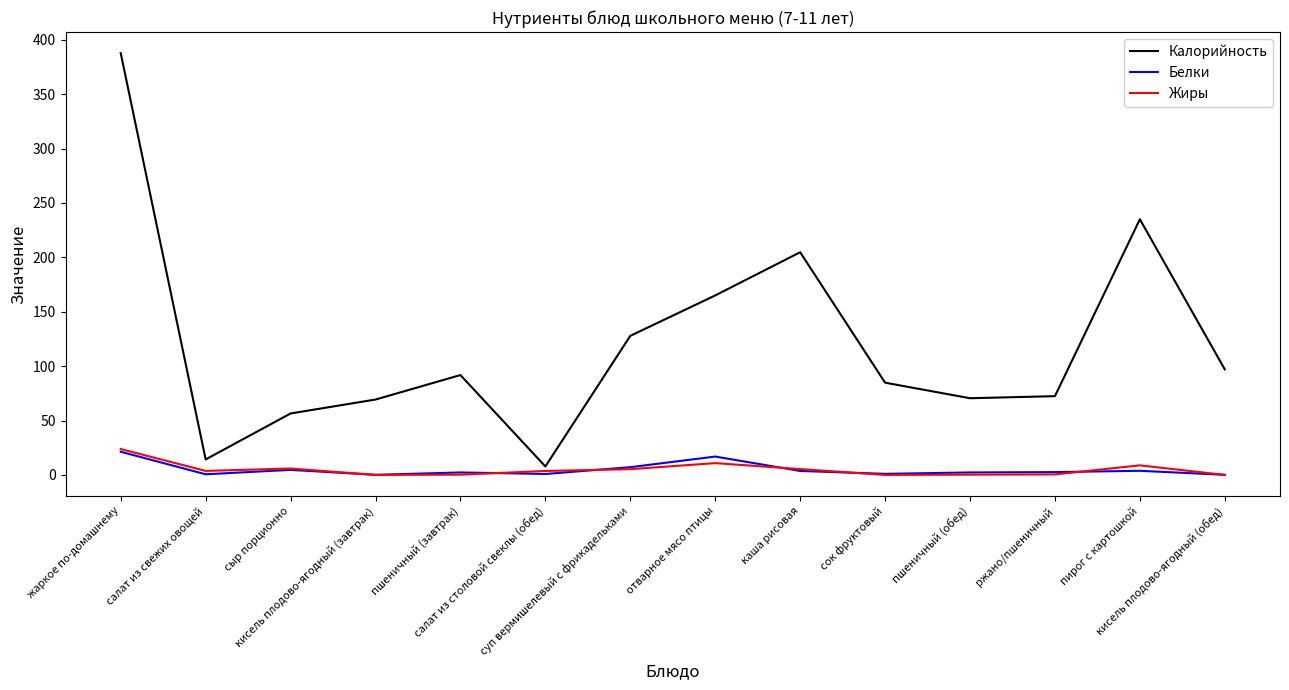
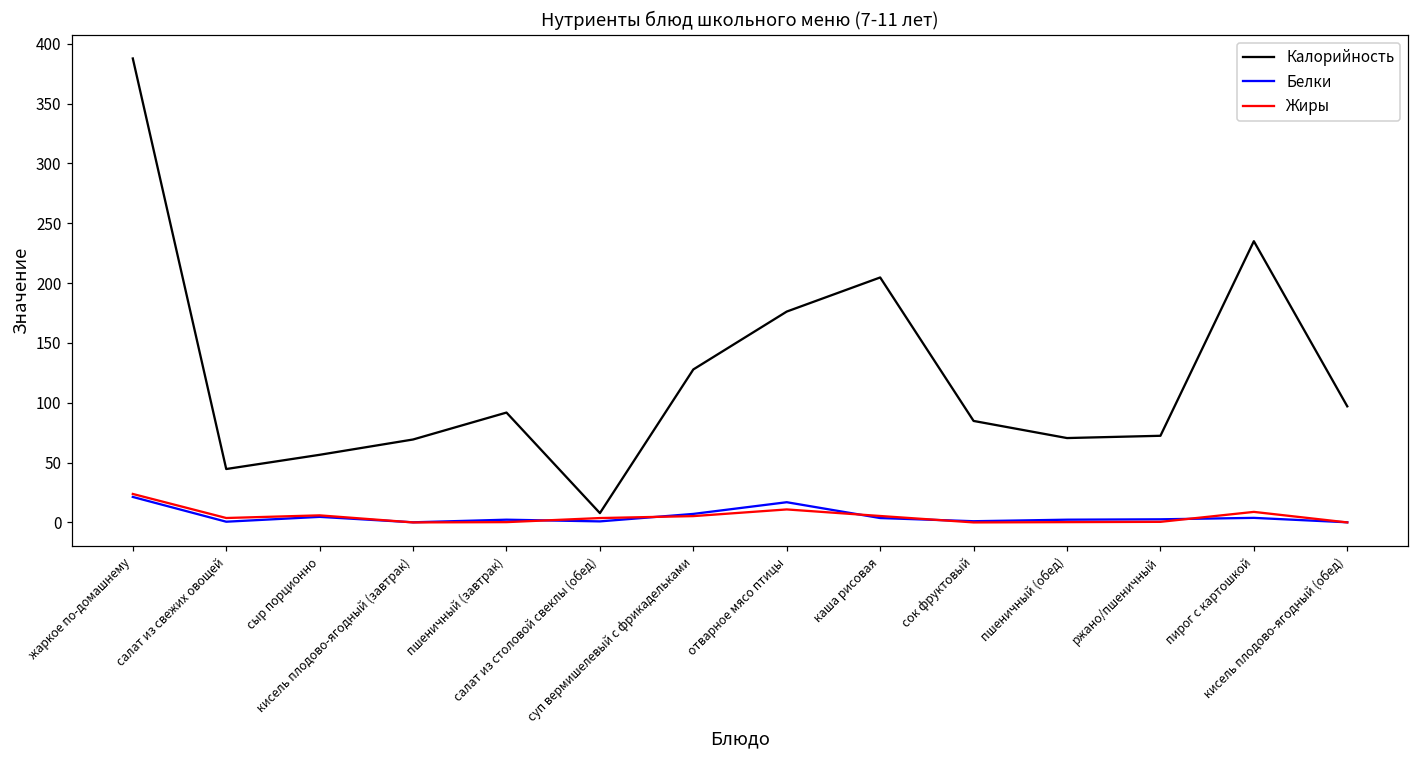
  {
    "Калорийность": {
      "жаркое по-домашнему": 388,
-     "салат из свежих овощей": 14,
+     "салат из свежих овощей": 45,
      "сыр порционно": 57,
      "кисель плодово-ягодный (завтрак)": 69,
      "пшеничный (завтрак)": 92,
      "салат из столовой свеклы (обед)": 8,
      "суп вермишелевый с фрикадельками": 128,
-     "отварное мясо птицы": 165,
+     "отварное мясо птицы": 176,
      "каша рисовая": 205,
      "сок фруктовый": 85,
      "пшеничный (обед)": 71,
      "ржано/пшеничный": 72,
      "пирог с картошкой": 235,
      "кисель плодово-ягодный (обед)": 97
    },
    "Белки": {
      "жаркое по-домашнему": 21,
      "салат из свежих овощей": 1,
      "салат из столовой свеклы (обед)": 1,
      "отварное мясо птицы": 17,
      "пирог с картошкой": 4
    },
    "Жиры": {
      "жаркое по-домашнему": 24,
      "салат из свежих овощей": 4,
      "салат из столовой свеклы (обед)": 4,
      "отварное мясо птицы": 11,
      "пирог с картошкой": 9
    }
  }
